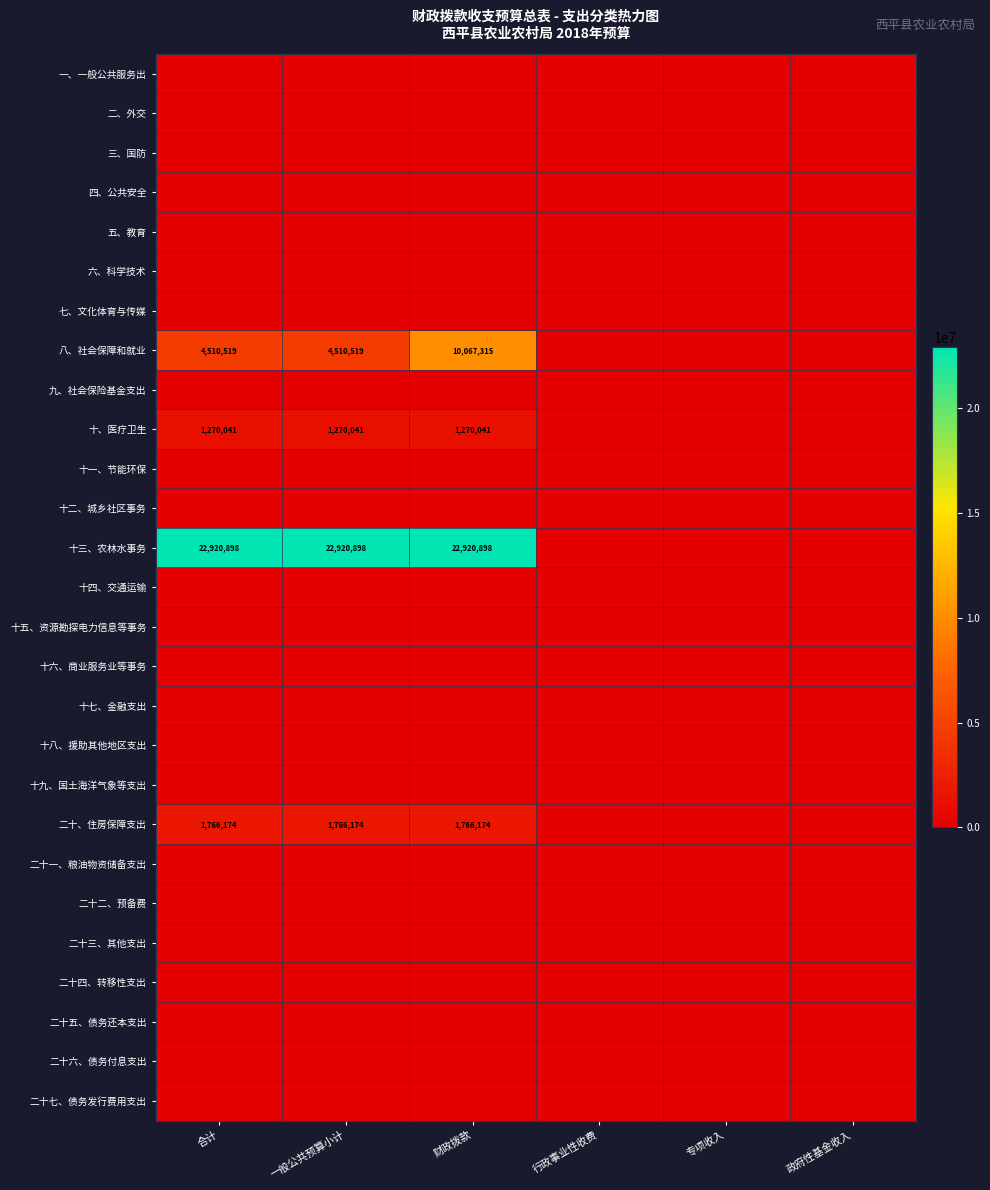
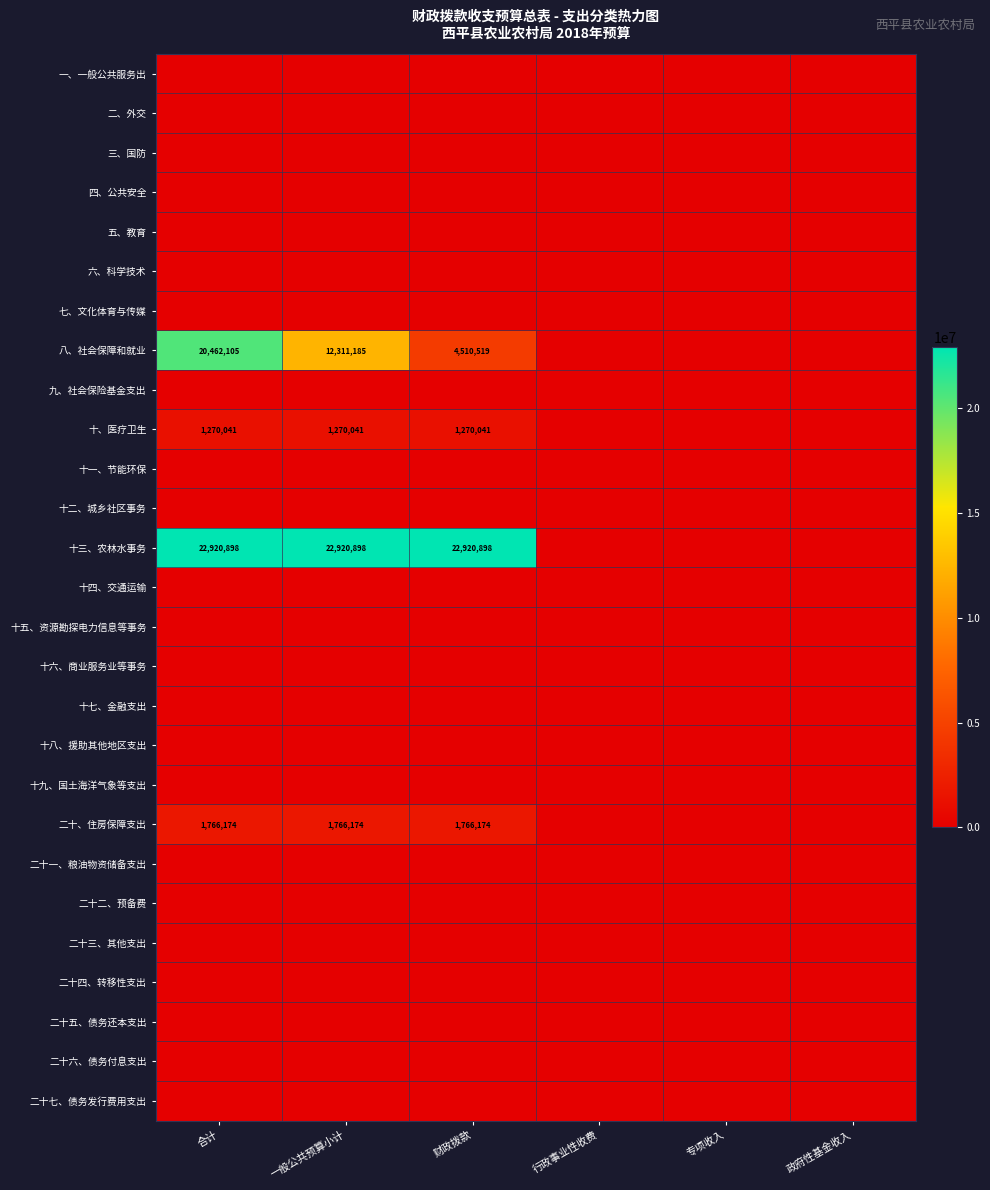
  {
    "八、社会保障和就业": {
-     "合计": "4,510,519",
-     "一般公共预算小计": "4,510,519",
-     "财政拨款": "10,067,315"
+     "合计": "20,462,105",
+     "一般公共预算小计": "12,311,185",
+     "财政拨款": "4,510,519"
    },
    "十、医疗卫生": {
      "合计": "1,270,041",
      "一般公共预算小计": "1,270,041",
      "财政拨款": "1,270,041"
    },
    "十三、农林水事务": {
      "合计": "22,920,898",
      "一般公共预算小计": "22,920,898",
      "财政拨款": "22,920,898"
    },
    "二十、住房保障支出": {
      "合计": "1,766,174",
      "一般公共预算小计": "1,766,174",
      "财政拨款": "1,766,174"
    }
  }
